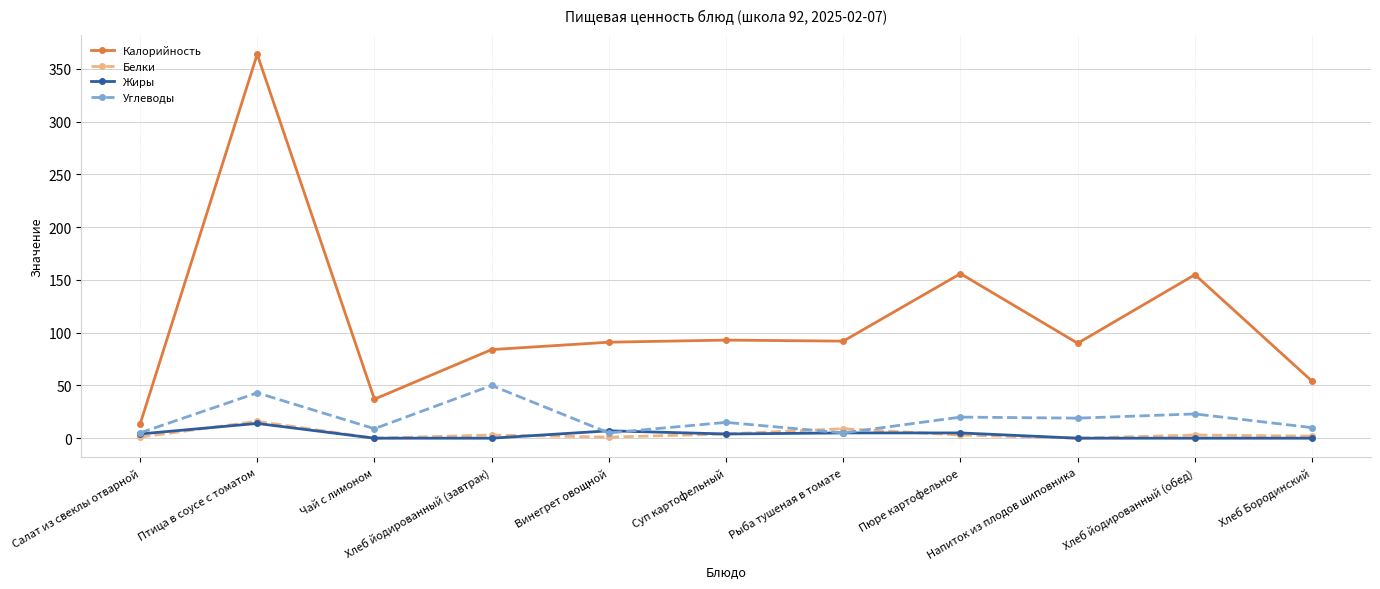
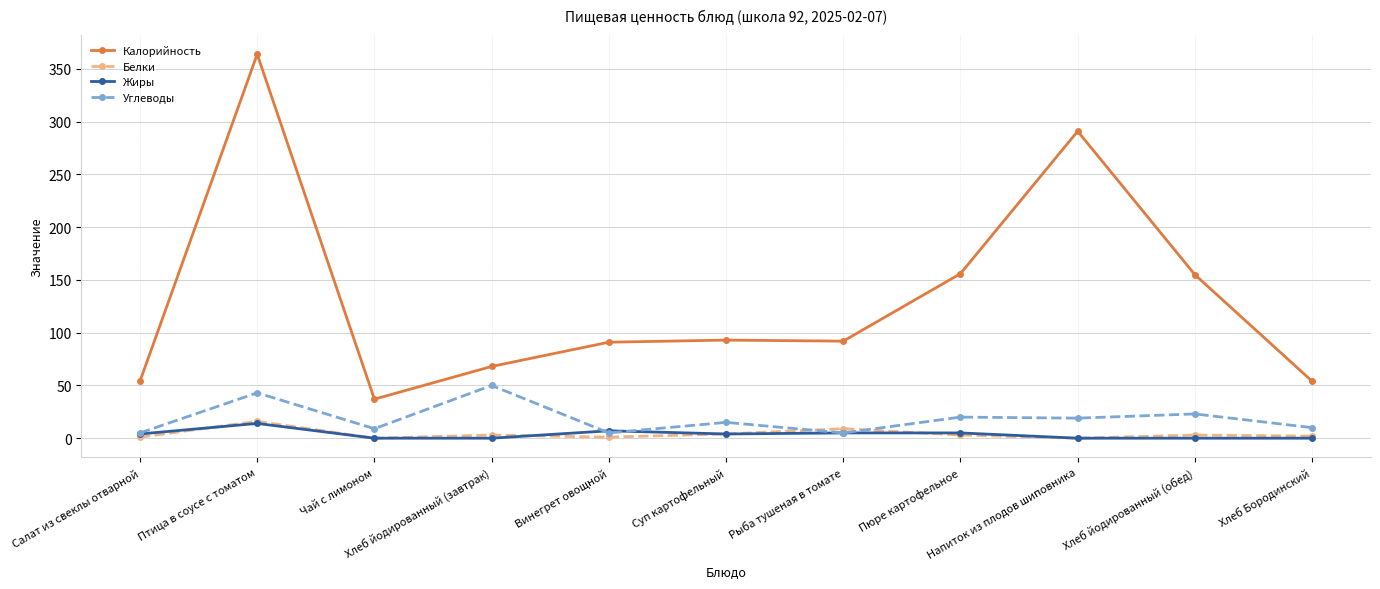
  {
    "Калорийность": {
-     "Салат из свеклы отварной": 13,
+     "Салат из свеклы отварной": 54,
      "Птица в соусе с томатом": 364,
      "Чай с лимоном": 37,
-     "Хлеб йодированный (завтрак)": 84,
+     "Хлеб йодированный (завтрак)": 68,
      "Винегрет овощной": 91,
      "Суп картофельный": 93,
      "Рыба тушеная в томате": 92,
      "Пюре картофельное": 156,
-     "Напиток из плодов шиповника": 90,
+     "Напиток из плодов шиповника": 291,
      "Хлеб йодированный (обед)": 155,
      "Хлеб Бородинский": 54
    },
    "Белки": {
      "Салат из свеклы отварной": 1,
      "Хлеб йодированный (завтрак)": 3,
      "Винегрет овощной": 1,
      "Рыба тушеная в томате": 9,
      "Хлеб йодированный (обед)": 3
    },
    "Жиры": {
      "Хлеб йодированный (завтрак)": 0,
      "Хлеб йодированный (обед)": 0
    },
    "Углеводы": {
      "Птица в соусе с томатом": 43,
      "Чай с лимоном": 9,
      "Хлеб йодированный (завтрак)": 50,
      "Суп картофельный": 15,
      "Пюре картофельное": 20,
      "Напиток из плодов шиповника": 19,
      "Хлеб йодированный (обед)": 23,
      "Хлеб Бородинский": 10
    }
  }
